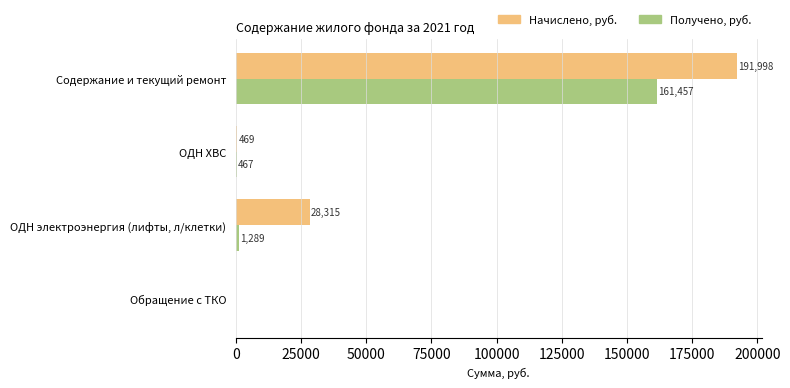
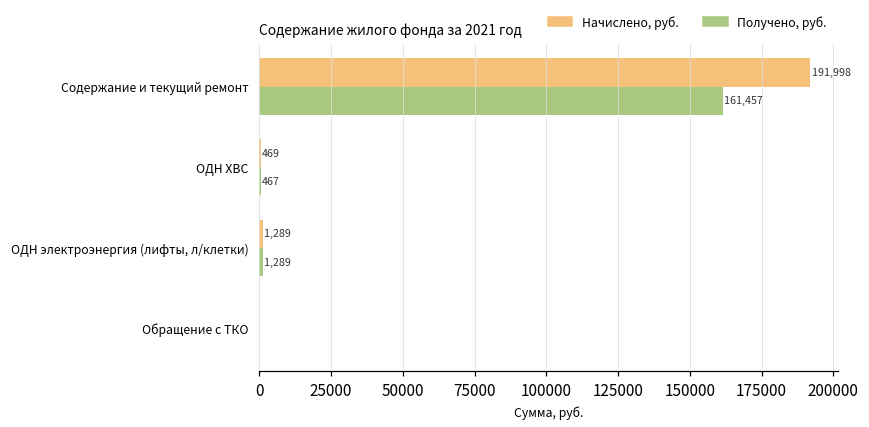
  {
    "Начислено, руб.": {
      "Содержание и текущий ремонт": "191,998",
      "ОДН ХВС": "469",
-     "ОДН электроэнергия (лифты, л/клетки)": "28,315"
+     "ОДН электроэнергия (лифты, л/клетки)": "1,289"
    },
    "Получено, руб.": {
      "Содержание и текущий ремонт": "161,457",
      "ОДН ХВС": "467",
      "ОДН электроэнергия (лифты, л/клетки)": "1,289"
    }
  }
